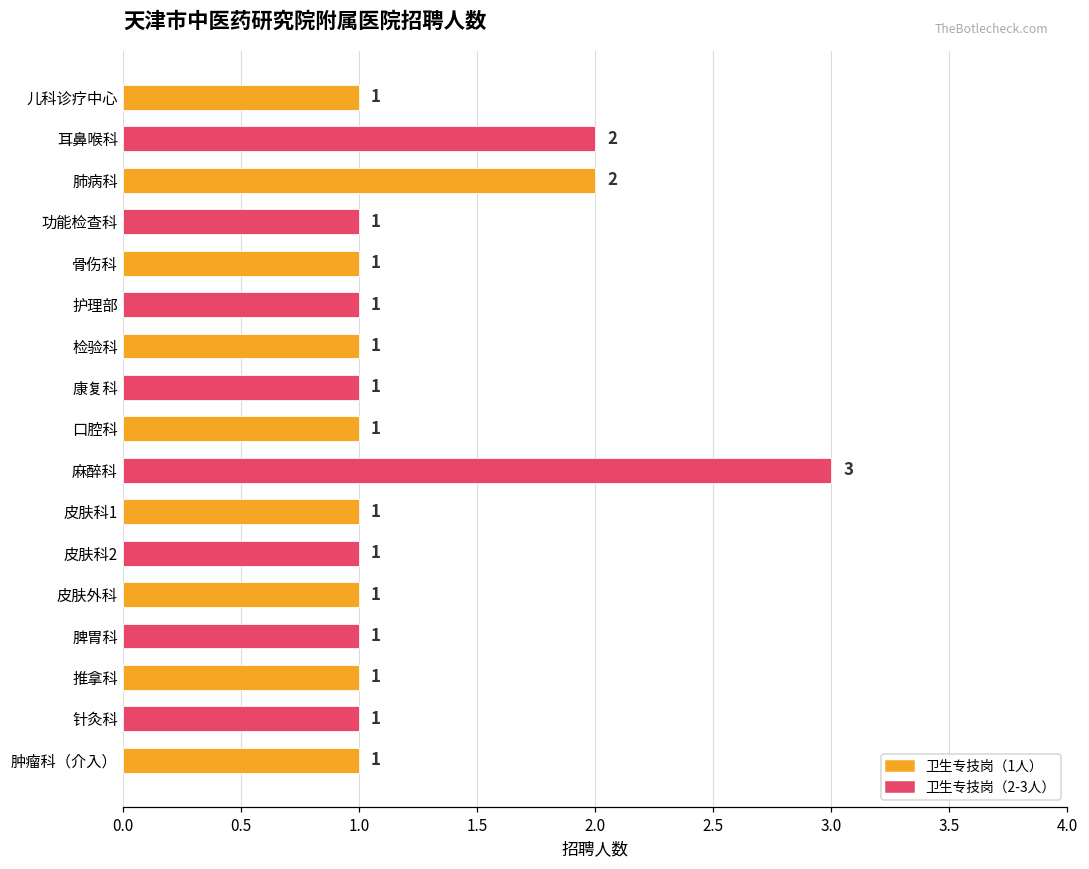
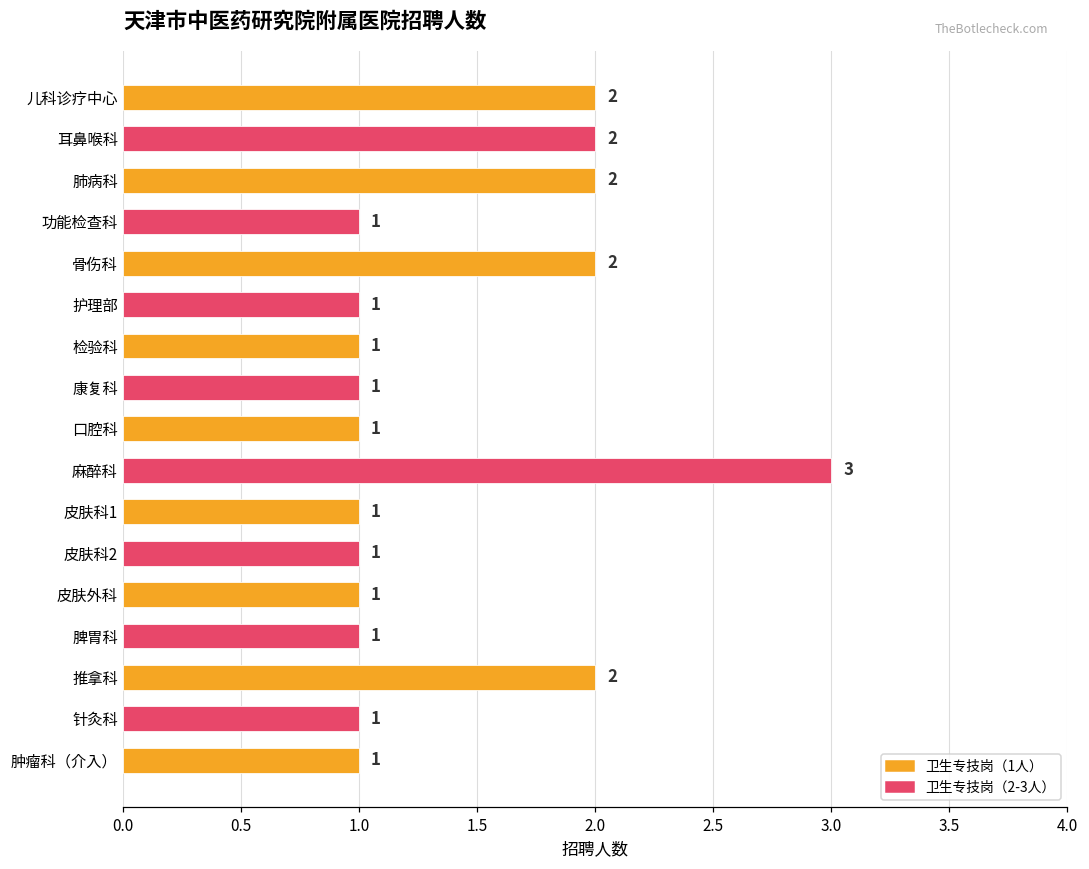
  {
-   "儿科诊疗中心": 1,
+   "儿科诊疗中心": 2,
    "耳鼻喉科": 2,
    "肺病科": 2,
    "功能检查科": 1,
-   "骨伤科": 1,
+   "骨伤科": 2,
    "护理部": 1,
    "检验科": 1,
    "康复科": 1,
    "口腔科": 1,
    "麻醉科": 3,
    "皮肤科1": 1,
    "皮肤科2": 1,
    "皮肤外科": 1,
    "脾胃科": 1,
-   "推拿科": 1,
+   "推拿科": 2,
    "针灸科": 1,
    "肿瘤科（介入）": 1
  }
